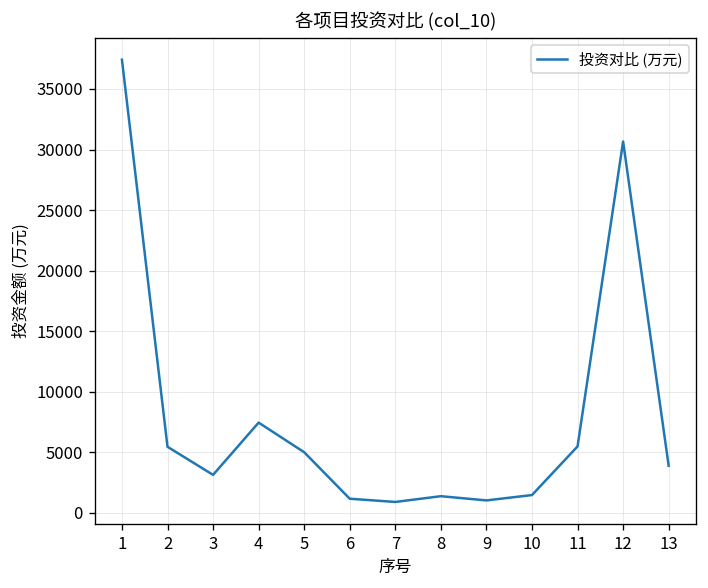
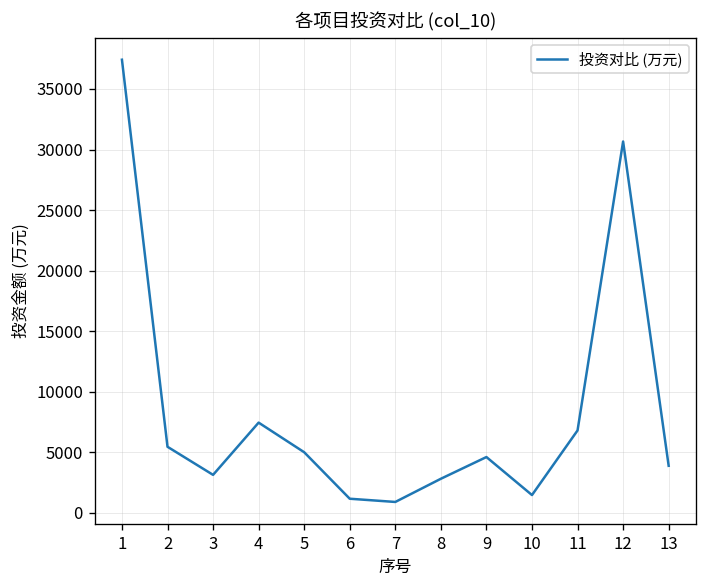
  {
    "1": 37400,
    "2": 5500,
    "3": 3100,
    "4": 7500,
    "5": 5000,
    "6": 1200,
    "7": 900,
-   "8": 1400,
-   "9": 1000,
+   "8": 2800,
+   "9": 4600,
    "10": 1500,
-   "11": 5500,
+   "11": 6800,
    "12": 30700,
    "13": 3900
  }
